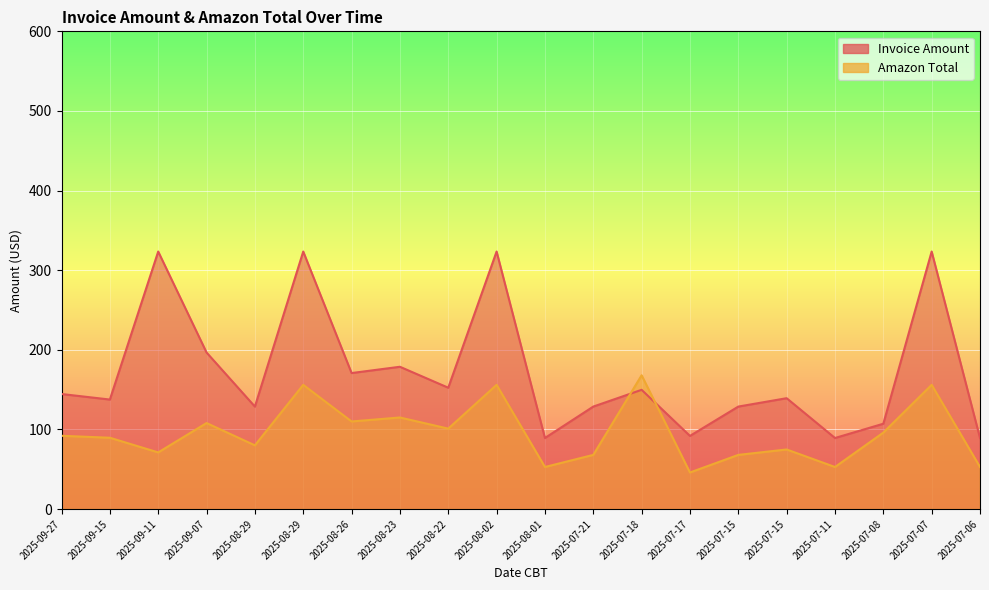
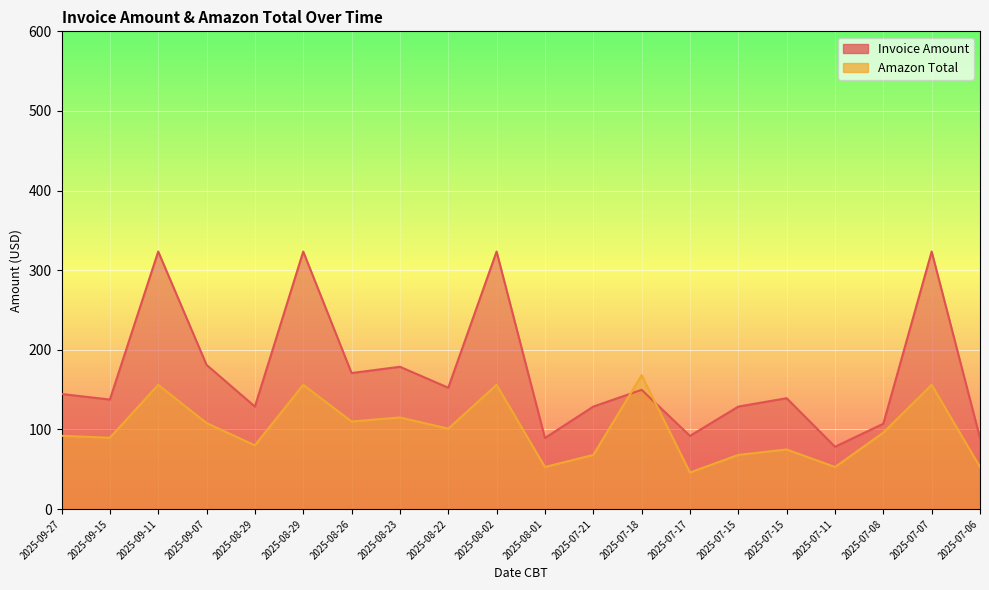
  {
    "Invoice Amount": {
      "2025-09-27": 140,
      "2025-09-15": 140,
      "2025-09-11": 320,
-     "2025-09-07": 200,
+     "2025-09-07": 180,
      "2025-08-26": 170,
      "2025-08-23": 180,
      "2025-08-22": 150,
      "2025-08-02": 320,
      "2025-08-01": 90,
      "2025-07-21": 130,
      "2025-07-18": 150,
      "2025-07-17": 90,
-     "2025-07-11": 90,
+     "2025-07-11": 80,
      "2025-07-08": 110,
      "2025-07-07": 320,
      "2025-07-06": 90
    },
    "Amazon Total": {
      "2025-09-27": 90,
      "2025-09-15": 90,
-     "2025-09-11": 70,
+     "2025-09-11": 160,
      "2025-09-07": 110,
      "2025-08-26": 110,
      "2025-08-23": 110,
      "2025-08-22": 100,
      "2025-08-02": 160,
      "2025-08-01": 50,
      "2025-07-21": 70,
      "2025-07-18": 170,
      "2025-07-17": 50,
      "2025-07-11": 50,
      "2025-07-08": 100,
      "2025-07-07": 160,
      "2025-07-06": 50
    }
  }
